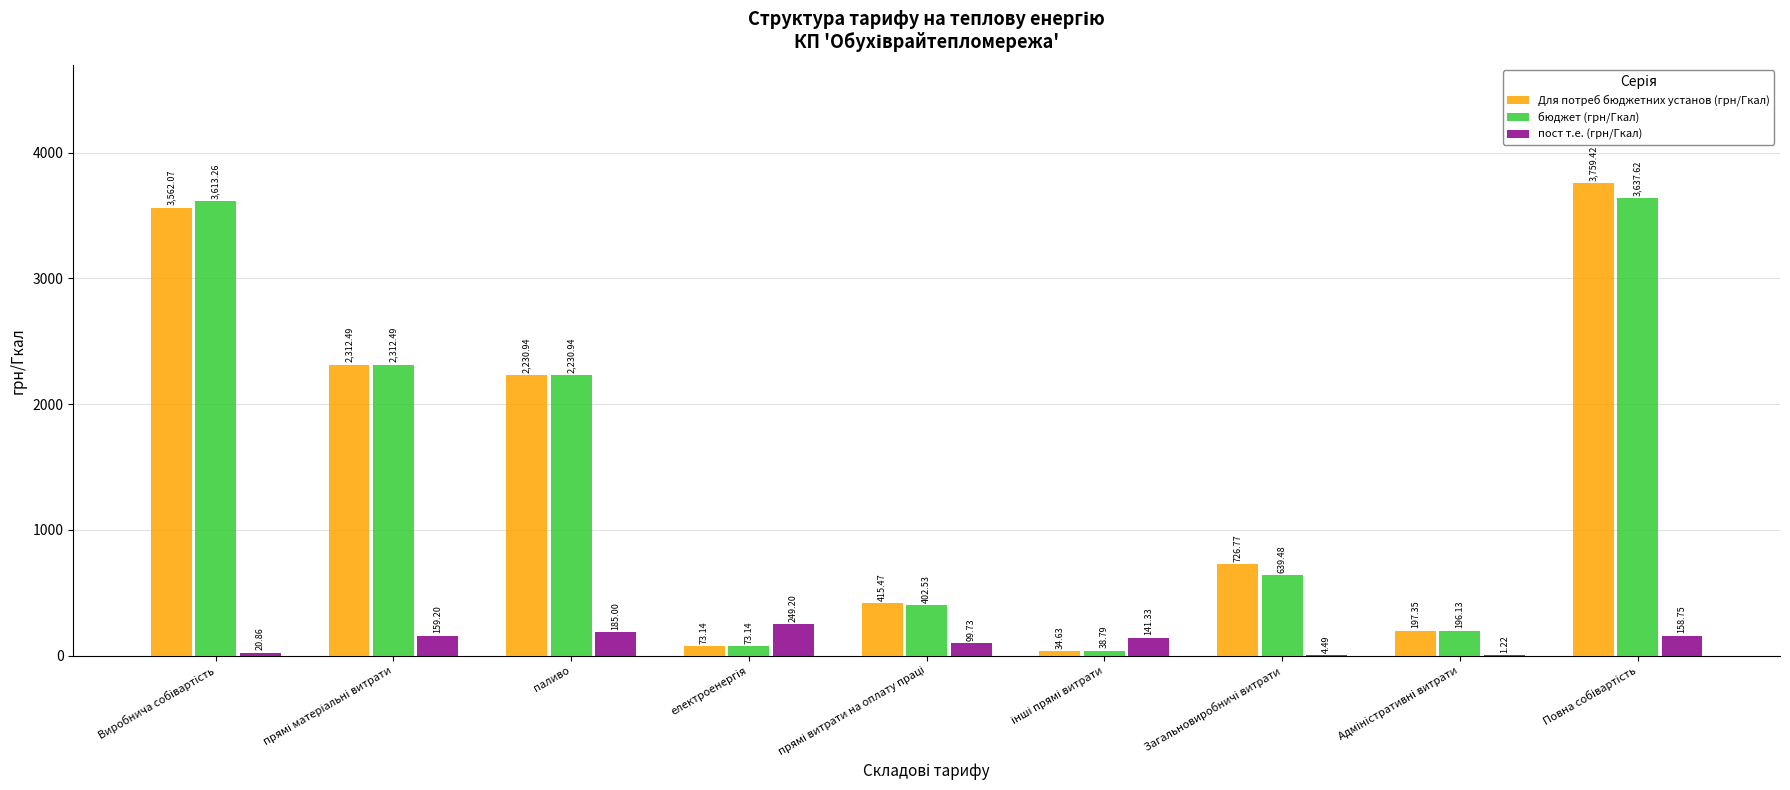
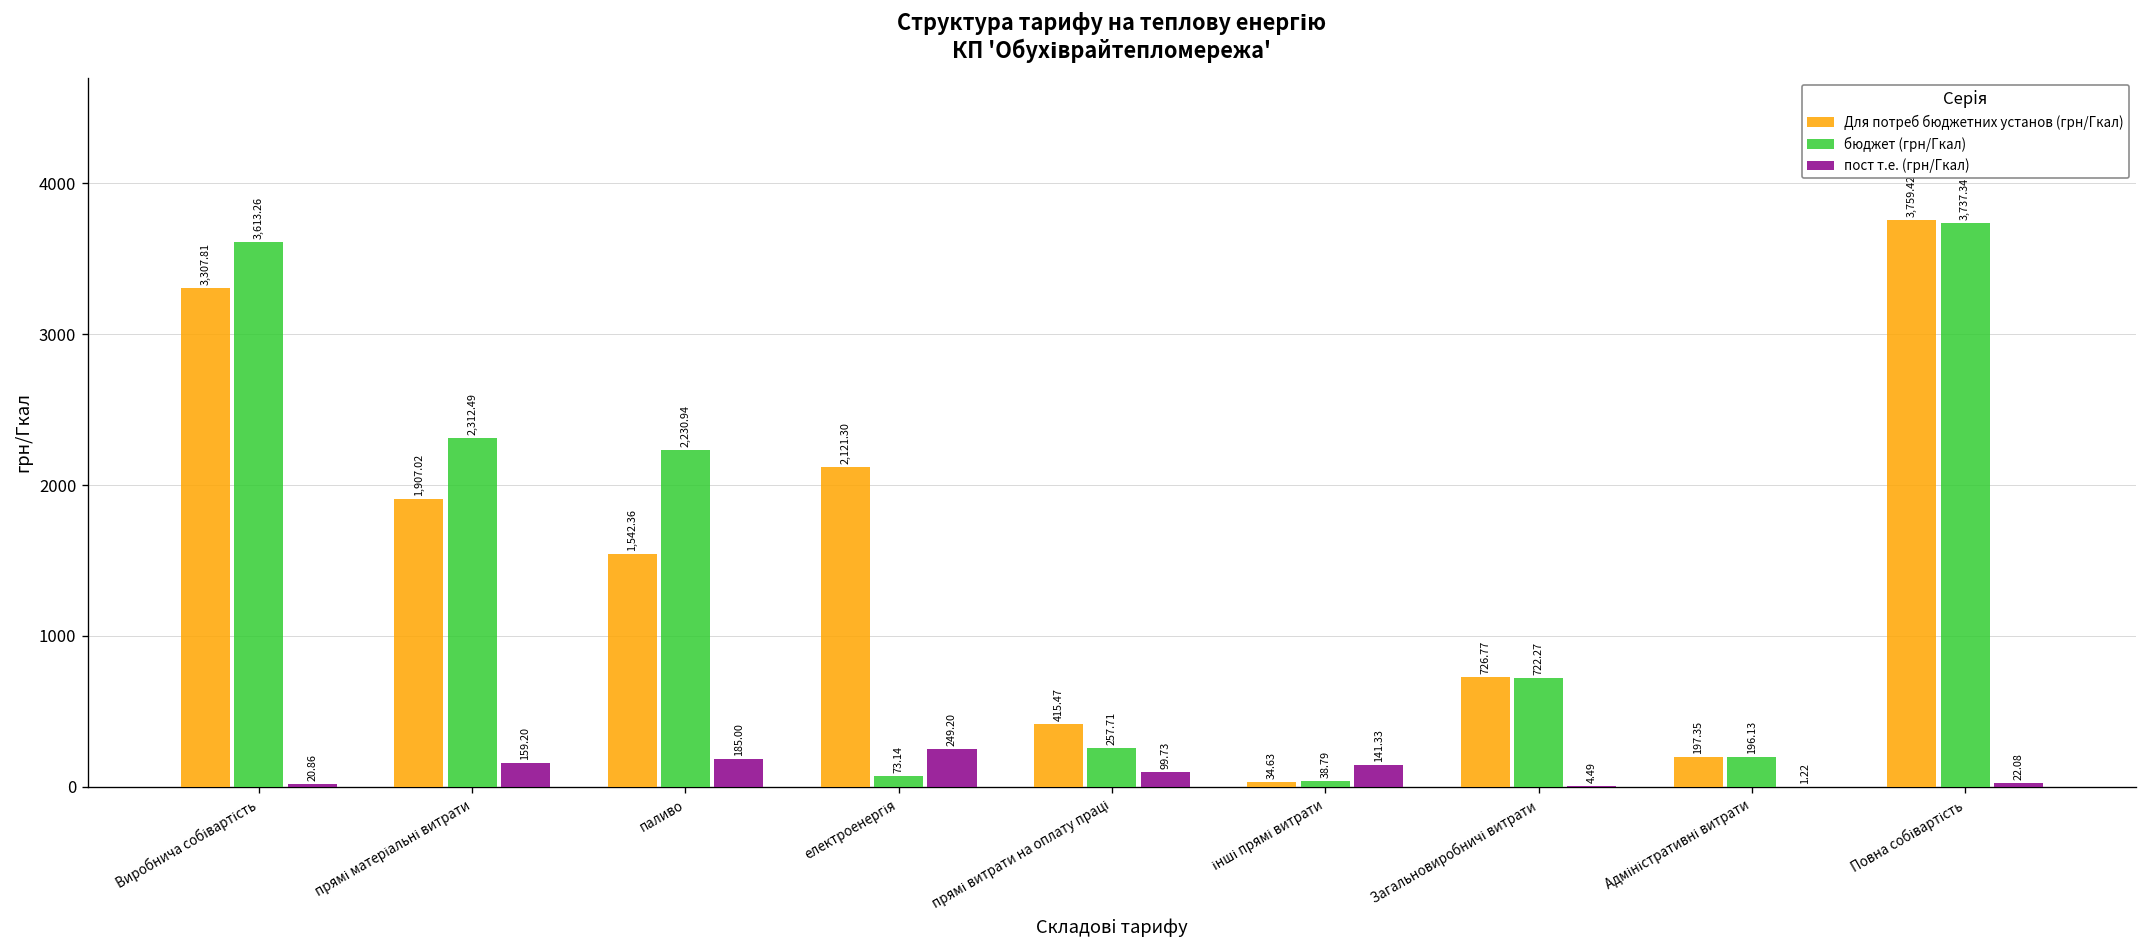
  {
    "Для потреб бюджетних установ (грн/Гкал)": {
-     "Виробнича собівартість": "3,562.07",
-     "прямі матеріальні витрати": "2,312.49",
-     "паливо": "2,230.94",
-     "електроенергія": "73.14",
+     "Виробнича собівартість": "3,307.81",
+     "прямі матеріальні витрати": "1,907.02",
+     "паливо": "1,542.36",
+     "електроенергія": "2,121.30",
      "прямі витрати на оплату праці": "415.47",
      "інші прямі витрати": "34.63",
      "Загальновиробничі витрати": "726.77",
      "Адміністративні витрати": "197.35",
      "Повна собівартість": "3,759.42"
    },
    "бюджет (грн/Гкал)": {
      "Виробнича собівартість": "3,613.26",
      "прямі матеріальні витрати": "2,312.49",
      "паливо": "2,230.94",
      "електроенергія": "73.14",
-     "прямі витрати на оплату праці": "402.53",
+     "прямі витрати на оплату праці": "257.71",
      "інші прямі витрати": "38.79",
-     "Загальновиробничі витрати": "639.48",
+     "Загальновиробничі витрати": "722.27",
      "Адміністративні витрати": "196.13",
-     "Повна собівартість": "3,637.62"
+     "Повна собівартість": "3,737.34"
    },
    "пост т.е. (грн/Гкал)": {
      "Виробнича собівартість": "20.86",
      "прямі матеріальні витрати": "159.20",
      "паливо": "185.00",
      "електроенергія": "249.20",
      "прямі витрати на оплату праці": "99.73",
      "інші прямі витрати": "141.33",
      "Загальновиробничі витрати": "4.49",
      "Адміністративні витрати": "1.22",
-     "Повна собівартість": "158.75"
+     "Повна собівартість": "22.08"
    }
  }
